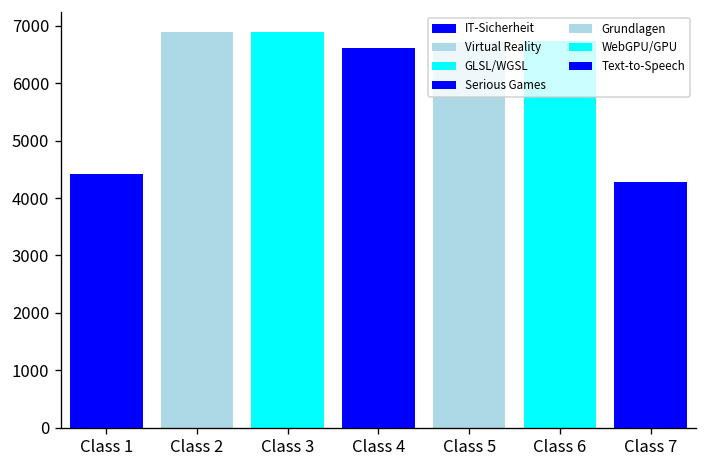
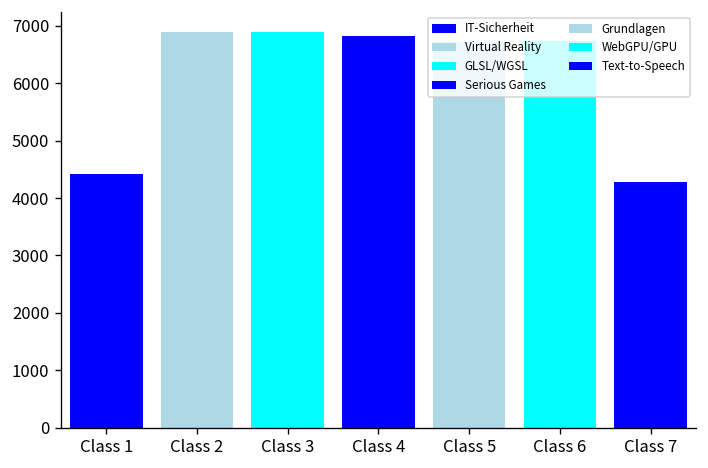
  {
    "Class 1": 4400,
    "Class 2": 6900,
    "Class 3": 6900,
-   "Class 4": 6600,
+   "Class 4": 6800,
    "Class 7": 4300
  }
